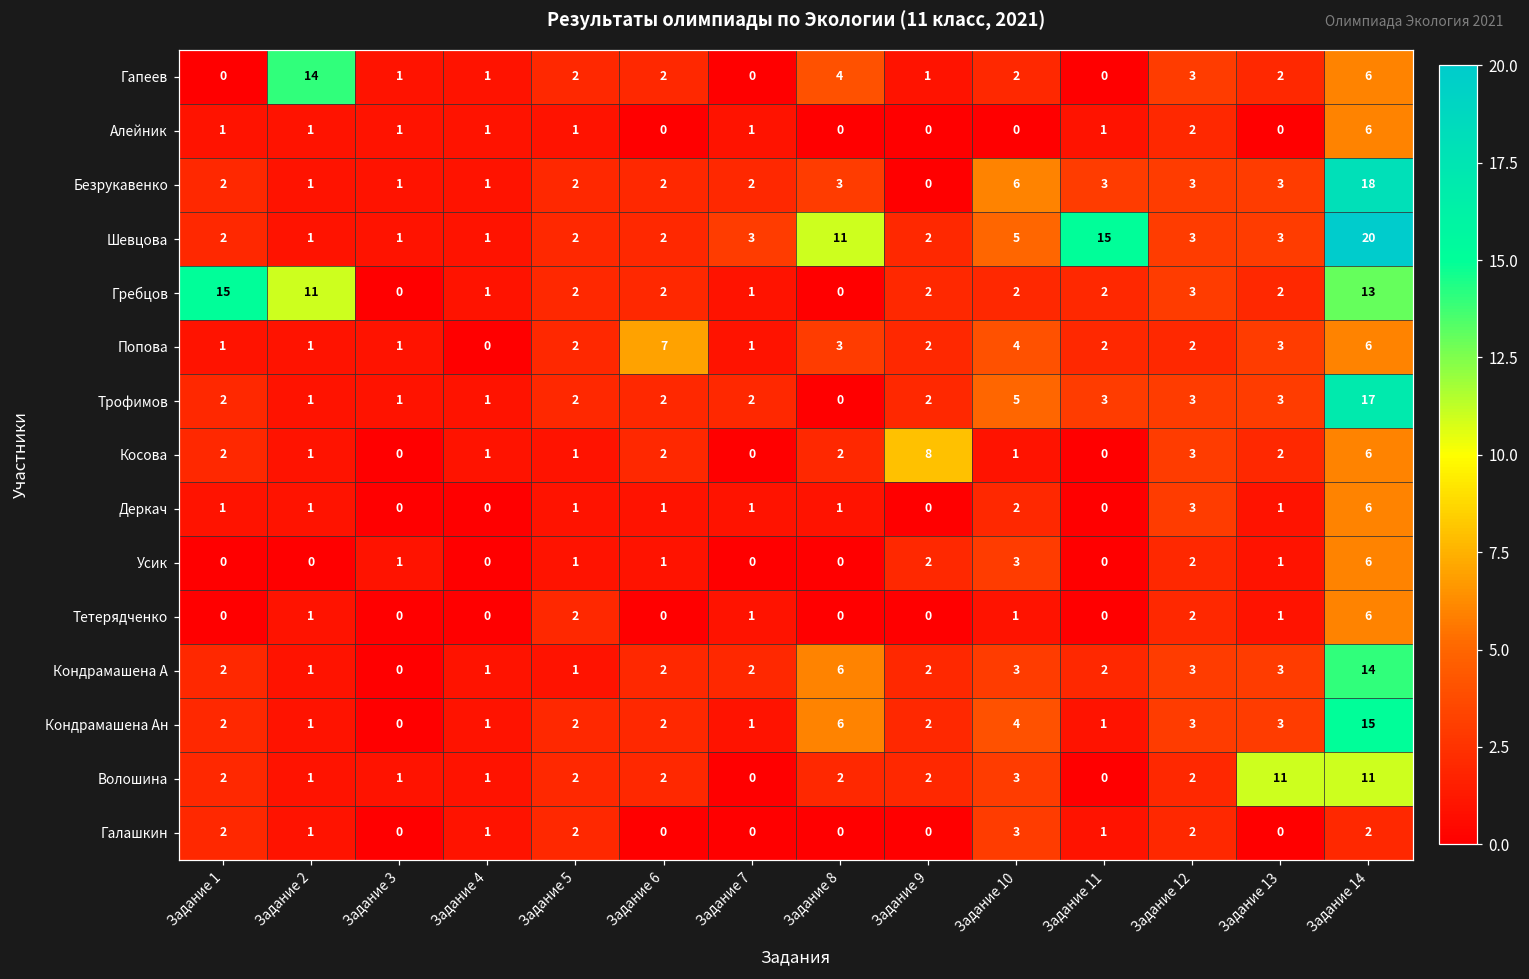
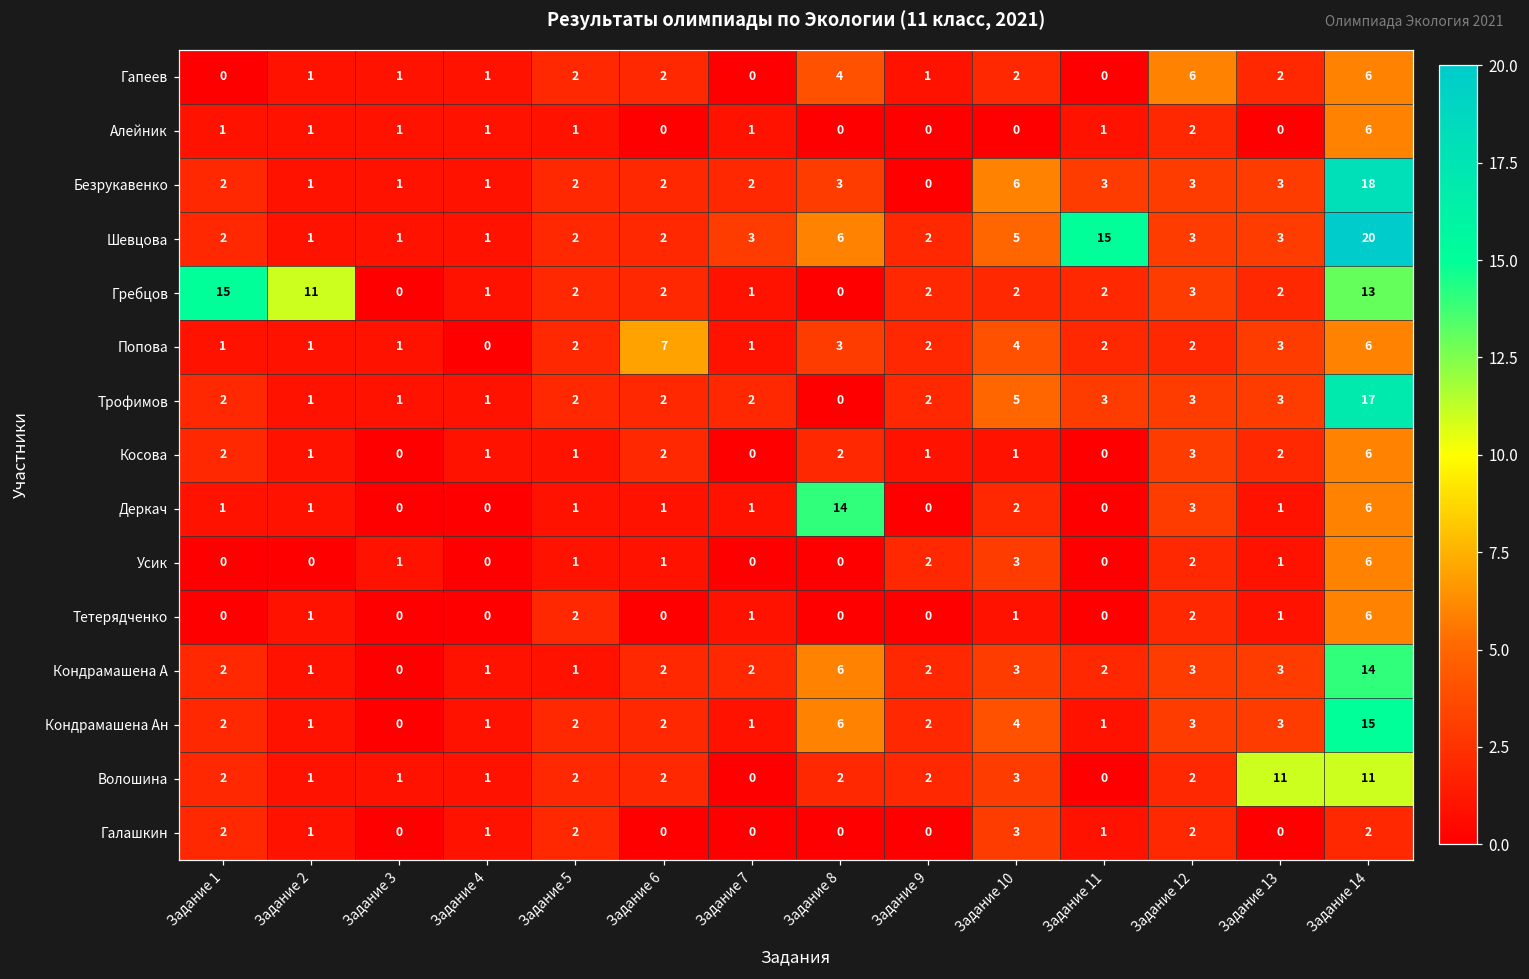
  {
    "Гапеев": {
      "Задание 1": 0,
-     "Задание 2": 14,
+     "Задание 2": 1,
      "Задание 3": 1,
      "Задание 4": 1,
      "Задание 5": 2,
      "Задание 6": 2,
      "Задание 7": 0,
      "Задание 8": 4,
      "Задание 9": 1,
      "Задание 10": 2,
      "Задание 11": 0,
-     "Задание 12": 3,
+     "Задание 12": 6,
      "Задание 13": 2,
      "Задание 14": 6
    },
    "Шевцова": {
      "Задание 1": 2,
      "Задание 2": 1,
      "Задание 3": 1,
      "Задание 4": 1,
      "Задание 5": 2,
      "Задание 6": 2,
      "Задание 7": 3,
-     "Задание 8": 11,
+     "Задание 8": 6,
      "Задание 9": 2,
      "Задание 10": 5,
      "Задание 11": 15,
      "Задание 12": 3,
      "Задание 13": 3,
      "Задание 14": 20
    },
    "Косова": {
      "Задание 1": 2,
      "Задание 2": 1,
      "Задание 3": 0,
      "Задание 4": 1,
      "Задание 5": 1,
      "Задание 6": 2,
      "Задание 7": 0,
      "Задание 8": 2,
-     "Задание 9": 8,
+     "Задание 9": 1,
      "Задание 10": 1,
      "Задание 11": 0,
      "Задание 12": 3,
      "Задание 13": 2,
      "Задание 14": 6
    },
    "Деркач": {
      "Задание 1": 1,
      "Задание 2": 1,
      "Задание 3": 0,
      "Задание 4": 0,
      "Задание 5": 1,
      "Задание 6": 1,
      "Задание 7": 1,
-     "Задание 8": 1,
+     "Задание 8": 14,
      "Задание 9": 0,
      "Задание 10": 2,
      "Задание 11": 0,
      "Задание 12": 3,
      "Задание 13": 1,
      "Задание 14": 6
    }
  }
